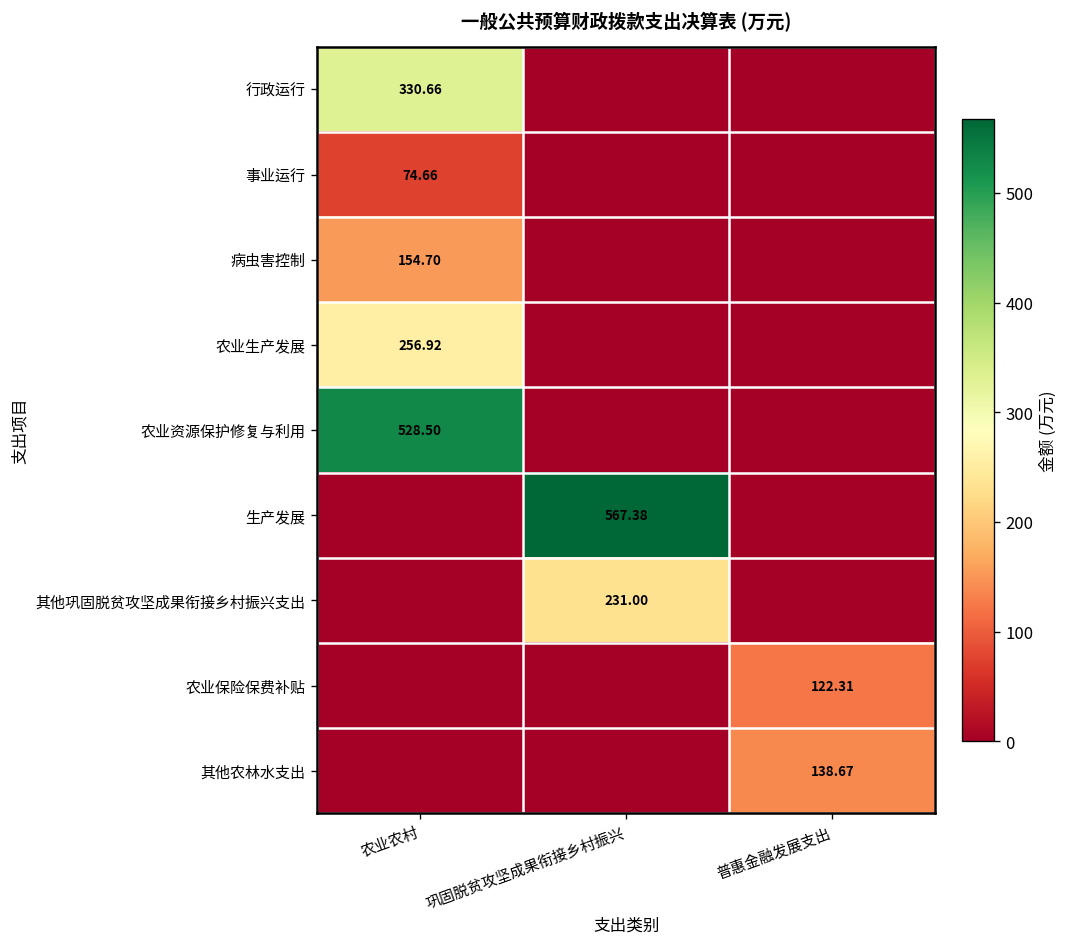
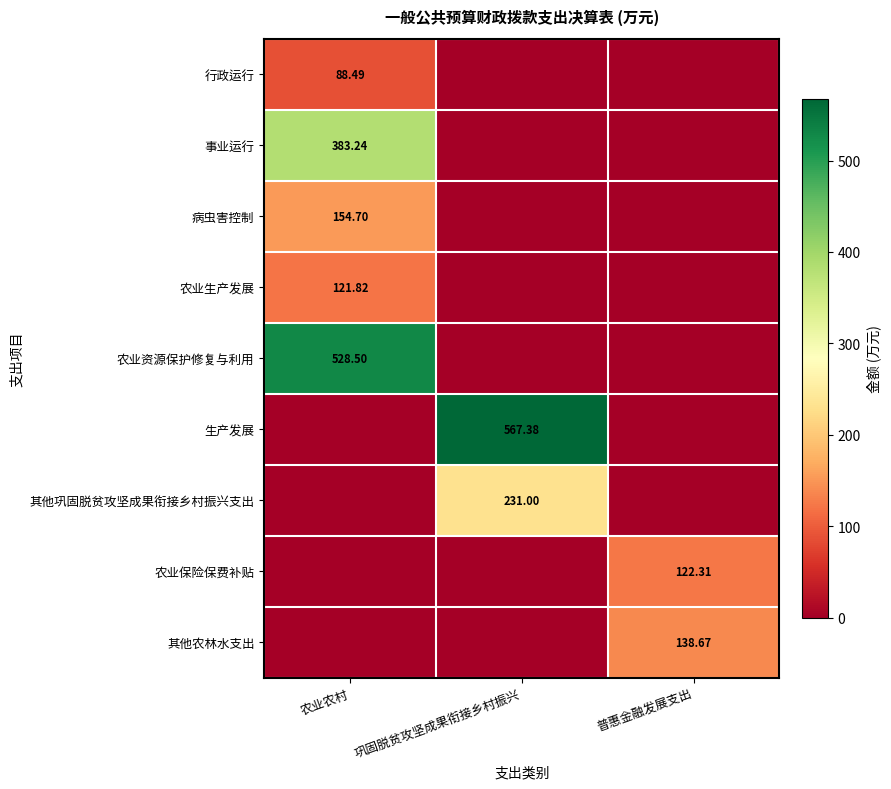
  {
    "行政运行": {
-     "农业农村": 330.66
+     "农业农村": 88.49
    },
    "事业运行": {
-     "农业农村": 74.66
+     "农业农村": 383.24
    },
    "病虫害控制": {
      "农业农村": 154.70
    },
    "农业生产发展": {
-     "农业农村": 256.92
+     "农业农村": 121.82
    },
    "农业资源保护修复与利用": {
      "农业农村": 528.50
    },
    "生产发展": {
      "巩固脱贫攻坚成果衔接乡村振兴": 567.38
    },
    "其他巩固脱贫攻坚成果衔接乡村振兴支出": {
      "巩固脱贫攻坚成果衔接乡村振兴": 231.00
    },
    "农业保险保费补贴": {
      "普惠金融发展支出": 122.31
    },
    "其他农林水支出": {
      "普惠金融发展支出": 138.67
    }
  }
